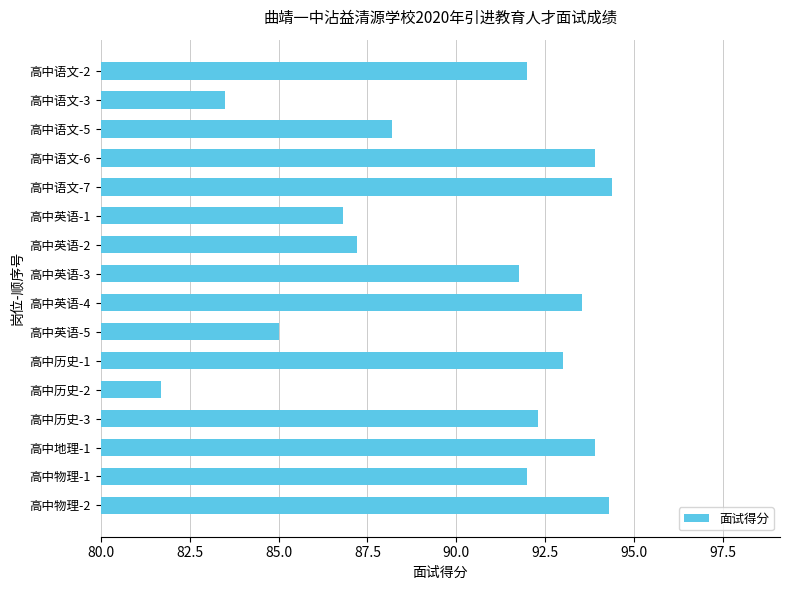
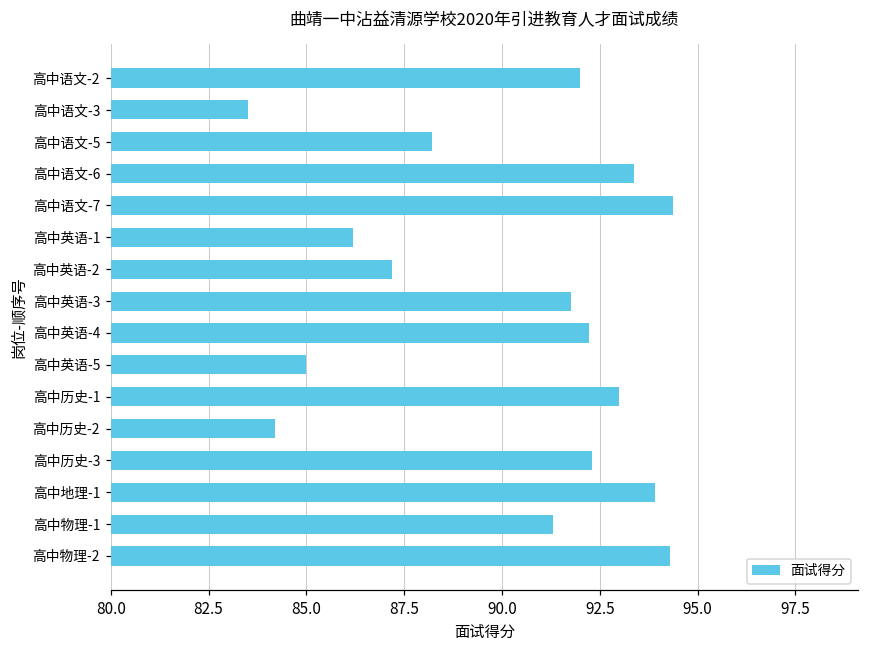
  {
    "高中语文-2": 92.0,
    "高中语文-3": 83.5,
    "高中语文-5": 88.2,
-   "高中语文-6": 93.9,
+   "高中语文-6": 93.4,
    "高中语文-7": 94.4,
-   "高中英语-1": 86.8,
+   "高中英语-1": 86.2,
    "高中英语-2": 87.2,
    "高中英语-3": 91.8,
-   "高中英语-4": 93.5,
+   "高中英语-4": 92.2,
    "高中英语-5": 85.0,
    "高中历史-1": 93.0,
-   "高中历史-2": 81.7,
+   "高中历史-2": 84.2,
    "高中历史-3": 92.3,
    "高中地理-1": 93.9,
-   "高中物理-1": 92.0,
+   "高中物理-1": 91.3,
    "高中物理-2": 94.3
  }
